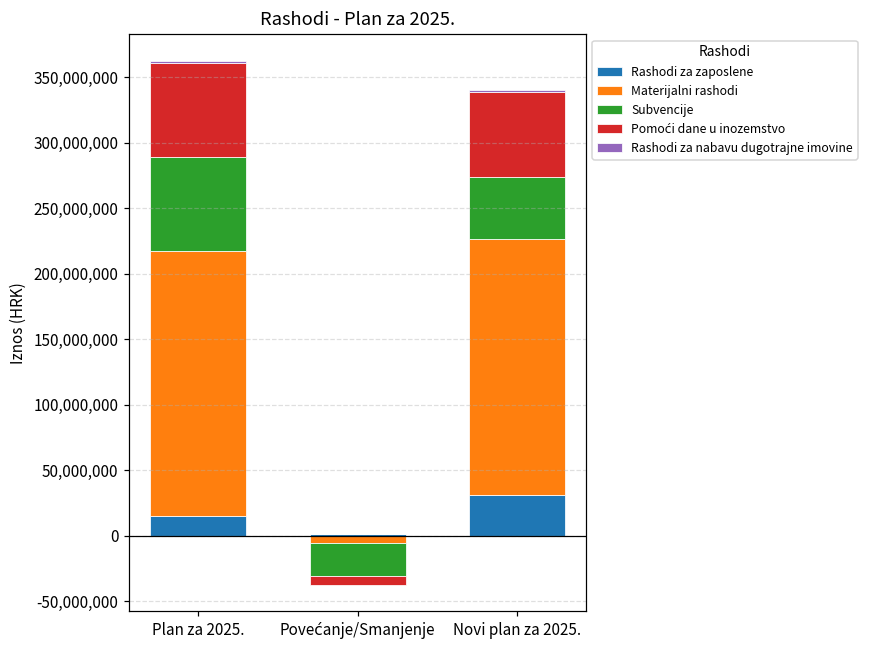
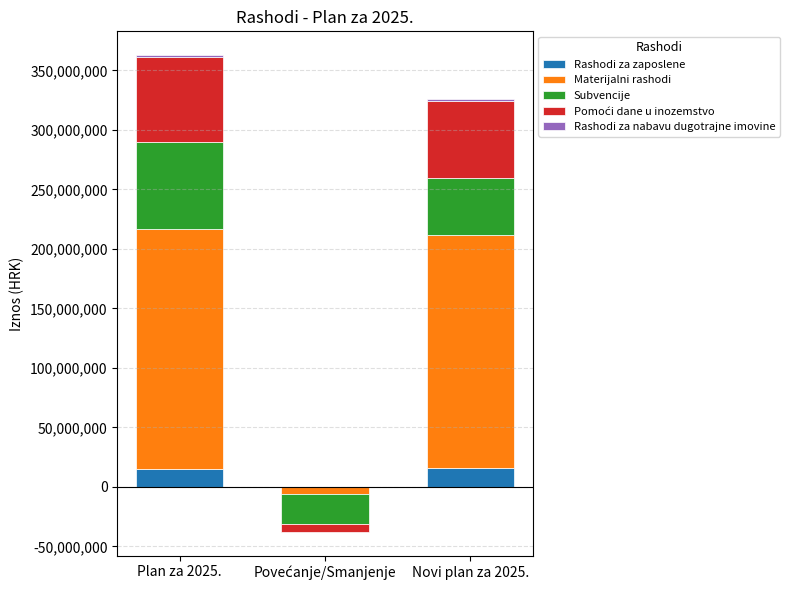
  {
    "Rashodi za zaposlene": {
      "Plan za 2025.": "15,000,000",
-     "Novi plan za 2025.": "31,000,000"
+     "Novi plan za 2025.": "16,000,000"
    }
  }
